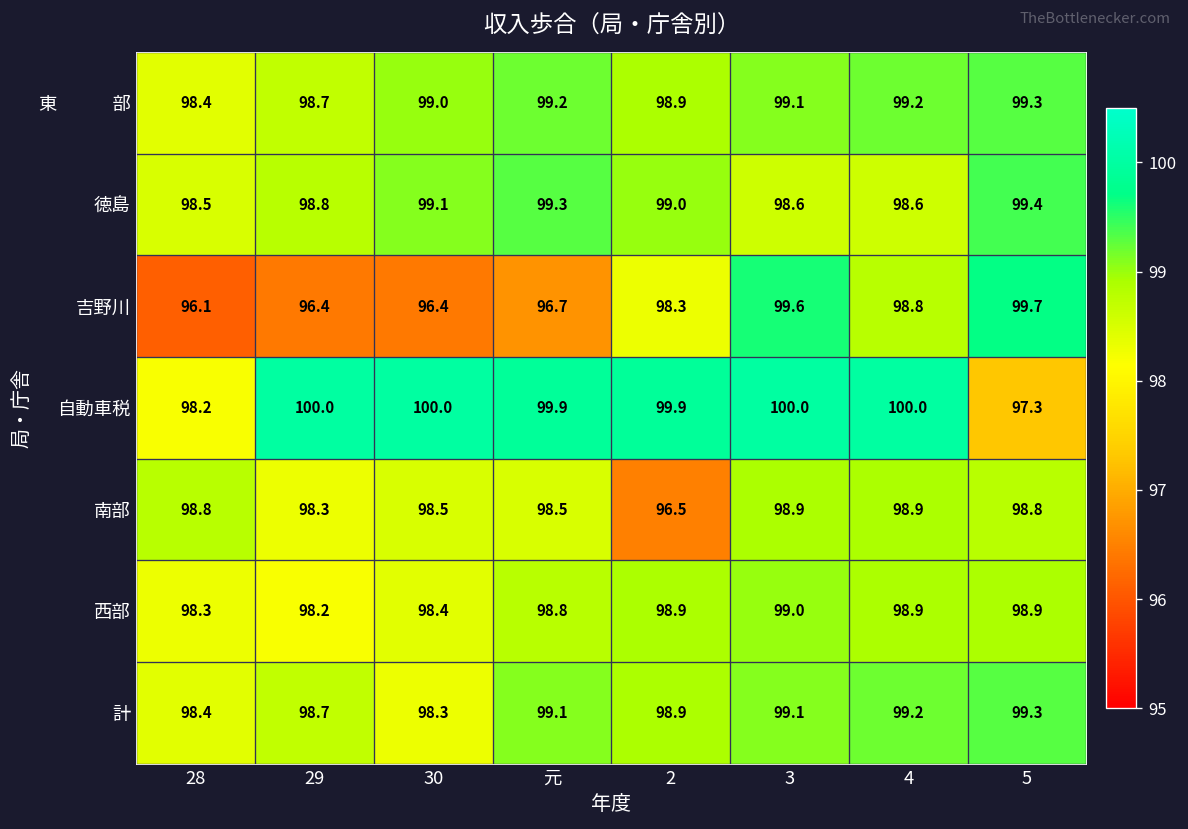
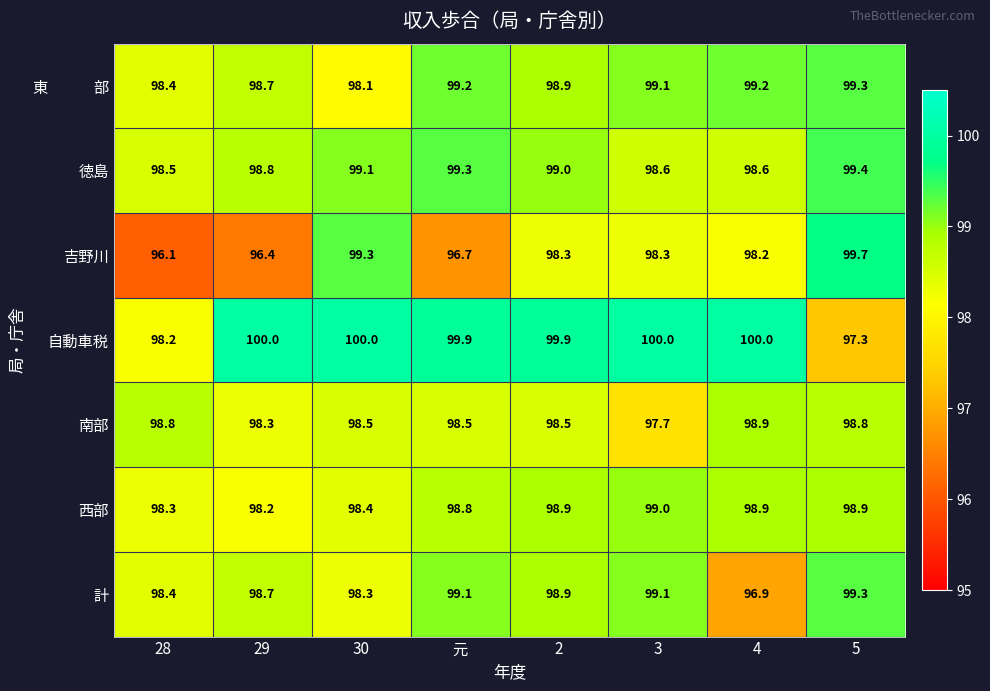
  {
    "東 部": {
      "28": 98.4,
      "29": 98.7,
-     "30": 99.0,
+     "30": 98.1,
      "元": 99.2,
      "2": 98.9,
      "3": 99.1,
      "4": 99.2,
      "5": 99.3
    },
    "徳島": {
      "28": 98.5,
      "29": 98.8,
      "30": 99.1,
      "元": 99.3,
      "2": 99.0,
      "3": 98.6,
      "4": 98.6,
      "5": 99.4
    },
    "吉野川": {
      "28": 96.1,
      "29": 96.4,
-     "30": 96.4,
+     "30": 99.3,
      "元": 96.7,
      "2": 98.3,
-     "3": 99.6,
-     "4": 98.8,
+     "3": 98.3,
+     "4": 98.2,
      "5": 99.7
    },
    "自動車税": {
      "28": 98.2,
      "29": 100.0,
      "30": 100.0,
      "元": 99.9,
      "2": 99.9,
      "3": 100.0,
      "4": 100.0,
      "5": 97.3
    },
    "南部": {
      "28": 98.8,
      "29": 98.3,
      "30": 98.5,
      "元": 98.5,
-     "2": 96.5,
-     "3": 98.9,
+     "2": 98.5,
+     "3": 97.7,
      "4": 98.9,
      "5": 98.8
    },
    "西部": {
      "28": 98.3,
      "29": 98.2,
      "30": 98.4,
      "元": 98.8,
      "2": 98.9,
      "3": 99.0,
      "4": 98.9,
      "5": 98.9
    },
    "計": {
      "28": 98.4,
      "29": 98.7,
      "30": 98.3,
      "元": 99.1,
      "2": 98.9,
      "3": 99.1,
-     "4": 99.2,
+     "4": 96.9,
      "5": 99.3
    }
  }
